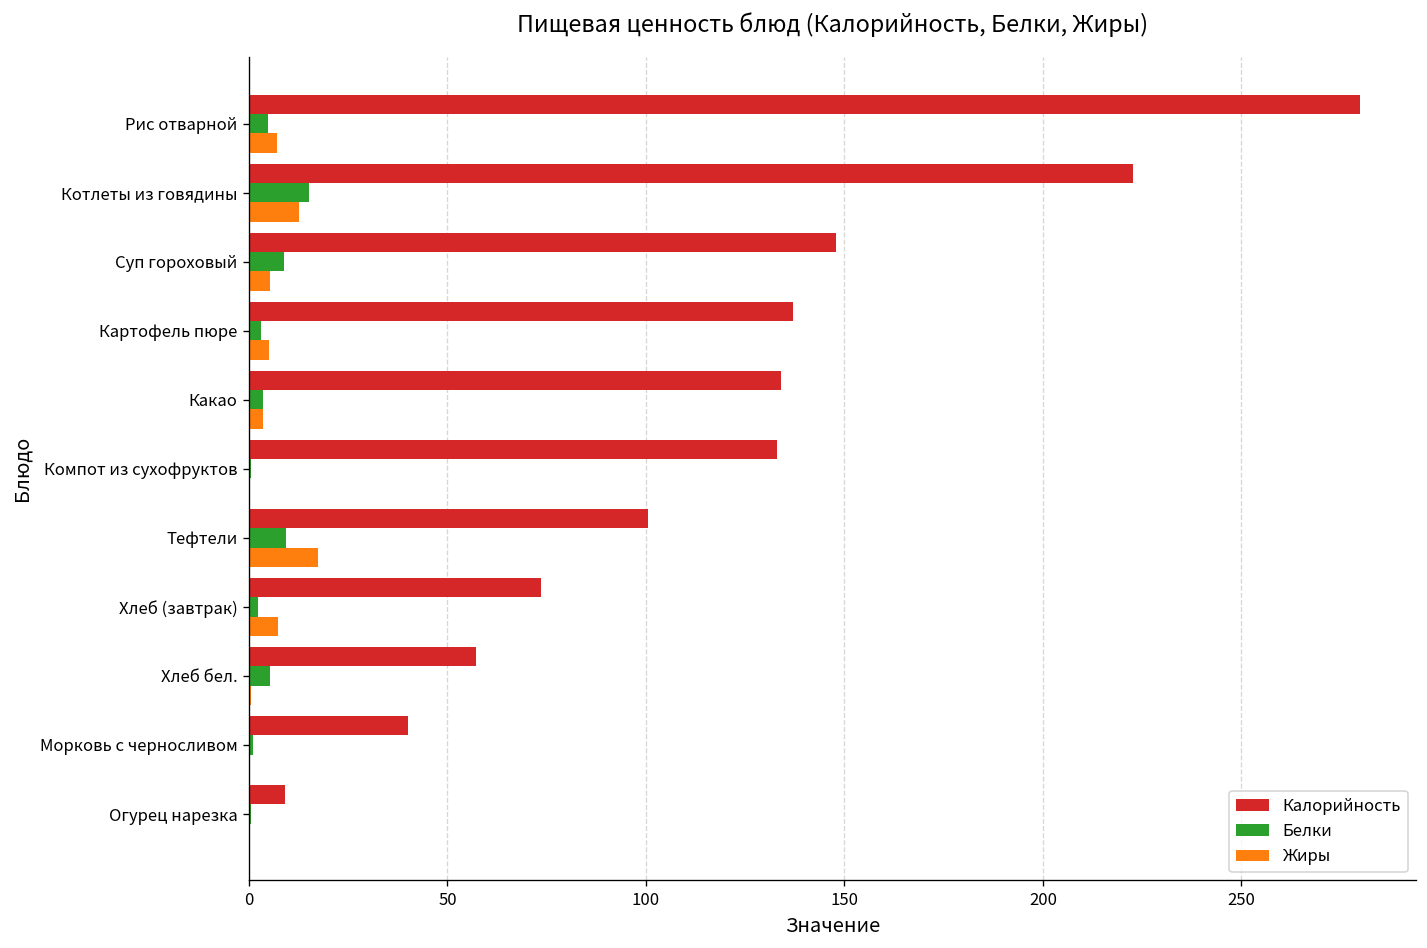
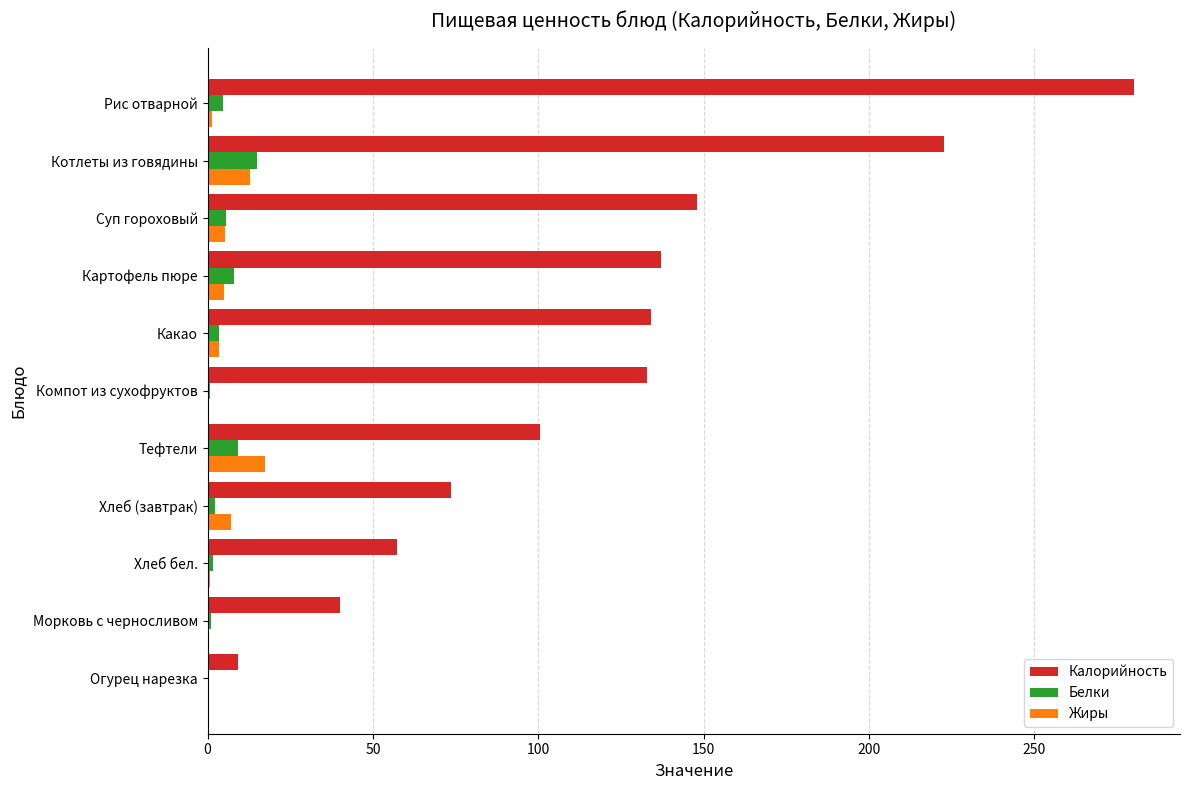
  {
    "Калорийность": {
      "Рис отварной": 280,
      "Котлеты из говядины": 223,
      "Суп гороховый": 148,
      "Картофель пюре": 137,
      "Какао": 134,
      "Компот из сухофруктов": 133,
      "Тефтели": 101,
      "Хлеб (завтрак)": 74,
      "Хлеб бел.": 57,
      "Морковь с черносливом": 40,
      "Огурец нарезка": 9
    },
    "Белки": {
      "Рис отварной": 5,
      "Котлеты из говядины": 15,
-     "Суп гороховый": 9,
-     "Картофель пюре": 3,
+     "Суп гороховый": 6,
+     "Картофель пюре": 8,
      "Какао": 4,
      "Тефтели": 9,
      "Хлеб (завтрак)": 2,
-     "Хлеб бел.": 5,
+     "Хлеб бел.": 2,
      "Морковь с черносливом": 1
    },
    "Жиры": {
-     "Рис отварной": 7,
+     "Рис отварной": 1,
      "Котлеты из говядины": 13,
      "Суп гороховый": 5,
      "Картофель пюре": 5,
      "Какао": 3,
      "Компот из сухофруктов": 0,
      "Тефтели": 17,
      "Хлеб (завтрак)": 7,
      "Морковь с черносливом": 0,
      "Огурец нарезка": 0
    }
  }
